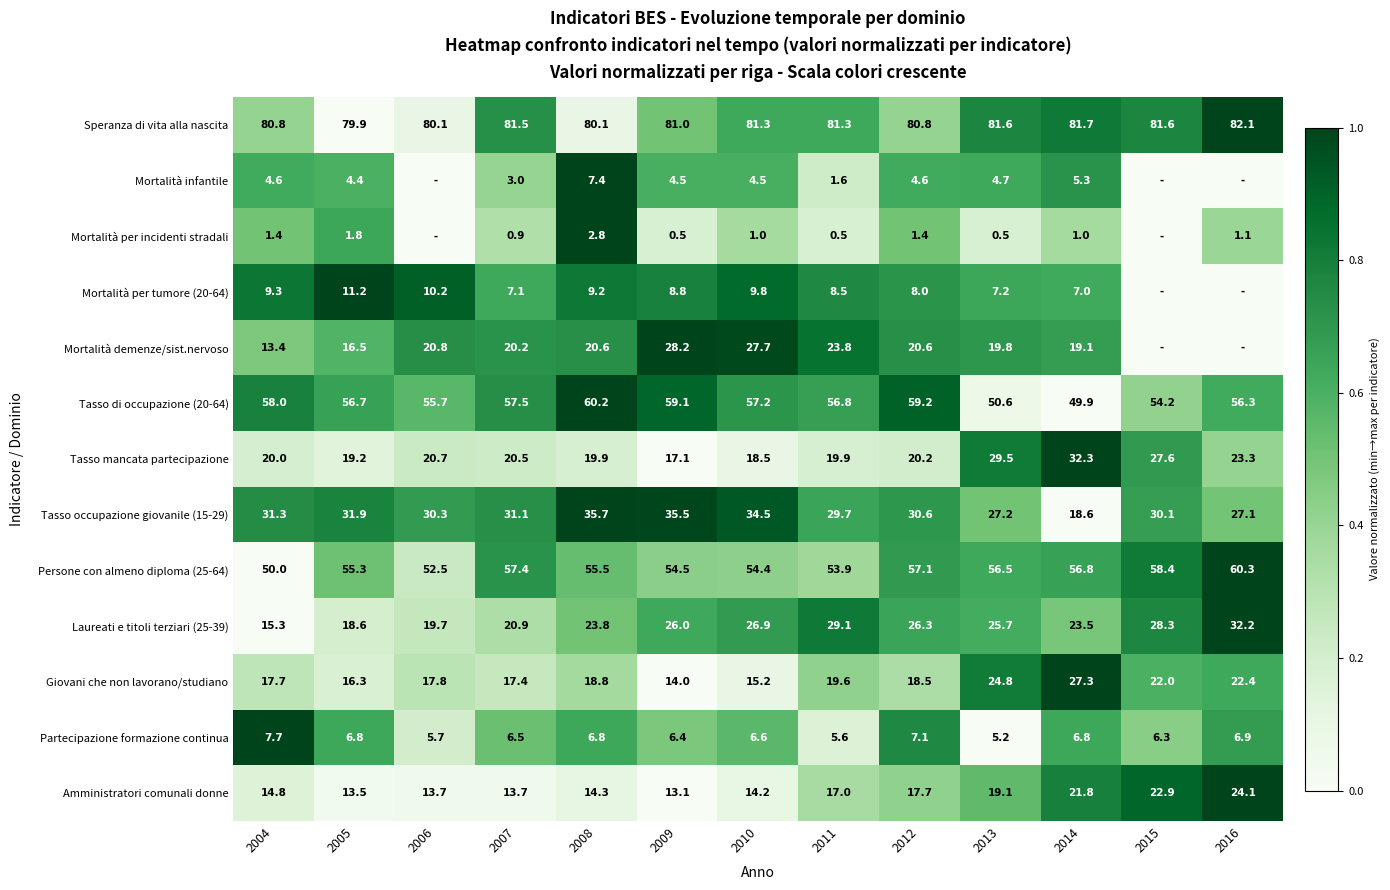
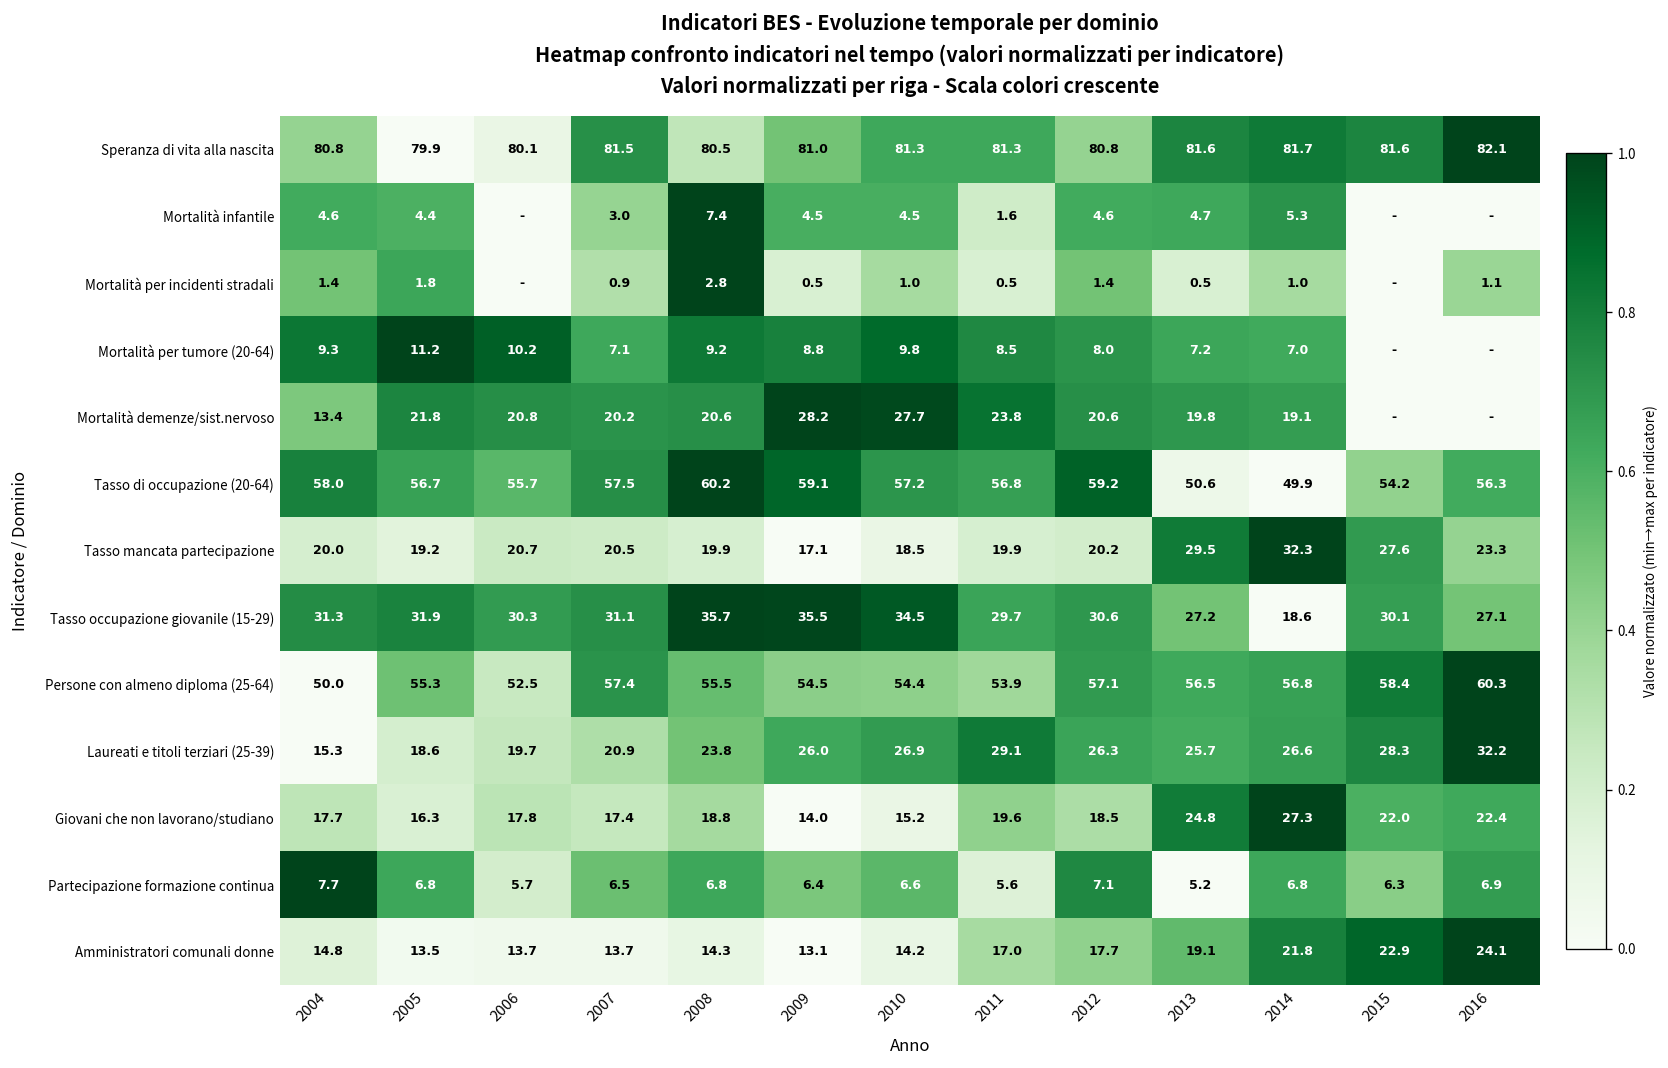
  {
    "Speranza di vita alla nascita": {
      "2004": 80.8,
      "2005": 79.9,
      "2006": 80.1,
      "2007": 81.5,
-     "2008": 80.1,
+     "2008": 80.5,
      "2009": 81.0,
      "2010": 81.3,
      "2011": 81.3,
      "2012": 80.8,
      "2013": 81.6,
      "2014": 81.7,
      "2015": 81.6,
      "2016": 82.1
    },
    "Mortalità infantile": {
      "2004": 4.6,
      "2005": 4.4,
      "2007": 3.0,
      "2008": 7.4,
      "2009": 4.5,
      "2010": 4.5,
      "2011": 1.6,
      "2012": 4.6,
      "2013": 4.7,
      "2014": 5.3
    },
    "Mortalità per incidenti stradali": {
      "2004": 1.4,
      "2005": 1.8,
      "2007": 0.9,
      "2008": 2.8,
      "2009": 0.5,
      "2010": 1.0,
      "2011": 0.5,
      "2012": 1.4,
      "2013": 0.5,
      "2014": 1.0,
      "2016": 1.1
    },
    "Mortalità per tumore (20-64)": {
      "2004": 9.3,
      "2005": 11.2,
      "2006": 10.2,
      "2007": 7.1,
      "2008": 9.2,
      "2009": 8.8,
      "2010": 9.8,
      "2011": 8.5,
      "2012": 8.0,
      "2013": 7.2,
      "2014": 7.0
    },
    "Mortalità demenze/sist.nervoso": {
      "2004": 13.4,
-     "2005": 16.5,
+     "2005": 21.8,
      "2006": 20.8,
      "2007": 20.2,
      "2008": 20.6,
      "2009": 28.2,
      "2010": 27.7,
      "2011": 23.8,
      "2012": 20.6,
      "2013": 19.8,
      "2014": 19.1
    },
    "Tasso di occupazione (20-64)": {
      "2004": 58.0,
      "2005": 56.7,
      "2006": 55.7,
      "2007": 57.5,
      "2008": 60.2,
      "2009": 59.1,
      "2010": 57.2,
      "2011": 56.8,
      "2012": 59.2,
      "2013": 50.6,
      "2014": 49.9,
      "2015": 54.2,
      "2016": 56.3
    },
    "Tasso mancata partecipazione": {
      "2004": 20.0,
      "2005": 19.2,
      "2006": 20.7,
      "2007": 20.5,
      "2008": 19.9,
      "2009": 17.1,
      "2010": 18.5,
      "2011": 19.9,
      "2012": 20.2,
      "2013": 29.5,
      "2014": 32.3,
      "2015": 27.6,
      "2016": 23.3
    },
    "Tasso occupazione giovanile (15-29)": {
      "2004": 31.3,
      "2005": 31.9,
      "2006": 30.3,
      "2007": 31.1,
      "2008": 35.7,
      "2009": 35.5,
      "2010": 34.5,
      "2011": 29.7,
      "2012": 30.6,
      "2013": 27.2,
      "2014": 18.6,
      "2015": 30.1,
      "2016": 27.1
    },
    "Persone con almeno diploma (25-64)": {
      "2004": 50.0,
      "2005": 55.3,
      "2006": 52.5,
      "2007": 57.4,
      "2008": 55.5,
      "2009": 54.5,
      "2010": 54.4,
      "2011": 53.9,
      "2012": 57.1,
      "2013": 56.5,
      "2014": 56.8,
      "2015": 58.4,
      "2016": 60.3
    },
    "Laureati e titoli terziari (25-39)": {
      "2004": 15.3,
      "2005": 18.6,
      "2006": 19.7,
      "2007": 20.9,
      "2008": 23.8,
      "2009": 26.0,
      "2010": 26.9,
      "2011": 29.1,
      "2012": 26.3,
      "2013": 25.7,
-     "2014": 23.5,
+     "2014": 26.6,
      "2015": 28.3,
      "2016": 32.2
    },
    "Giovani che non lavorano/studiano": {
      "2004": 17.7,
      "2005": 16.3,
      "2006": 17.8,
      "2007": 17.4,
      "2008": 18.8,
      "2009": 14.0,
      "2010": 15.2,
      "2011": 19.6,
      "2012": 18.5,
      "2013": 24.8,
      "2014": 27.3,
      "2015": 22.0,
      "2016": 22.4
    },
    "Partecipazione formazione continua": {
      "2004": 7.7,
      "2005": 6.8,
      "2006": 5.7,
      "2007": 6.5,
      "2008": 6.8,
      "2009": 6.4,
      "2010": 6.6,
      "2011": 5.6,
      "2012": 7.1,
      "2013": 5.2,
      "2014": 6.8,
      "2015": 6.3,
      "2016": 6.9
    },
    "Amministratori comunali donne": {
      "2004": 14.8,
      "2005": 13.5,
      "2006": 13.7,
      "2007": 13.7,
      "2008": 14.3,
      "2009": 13.1,
      "2010": 14.2,
      "2011": 17.0,
      "2012": 17.7,
      "2013": 19.1,
      "2014": 21.8,
      "2015": 22.9,
      "2016": 24.1
    }
  }
